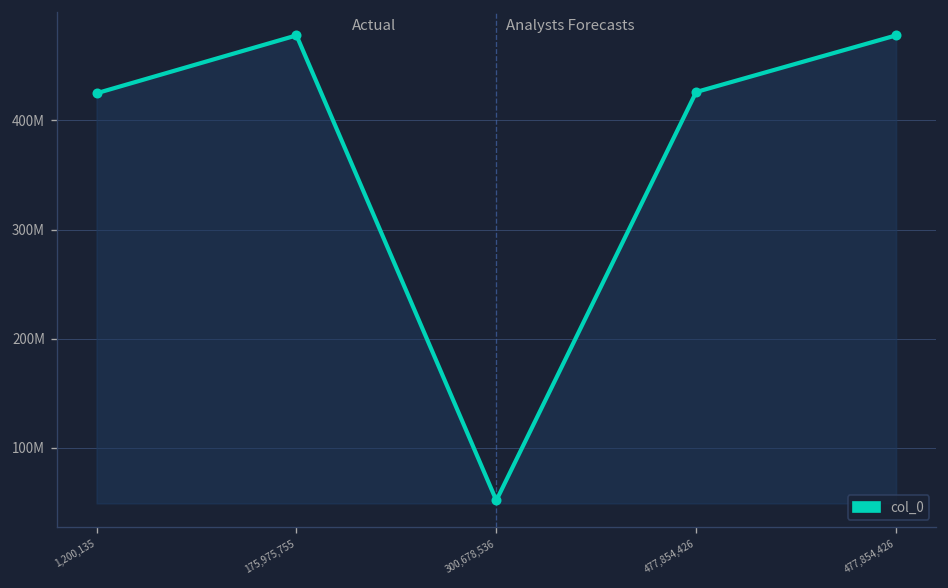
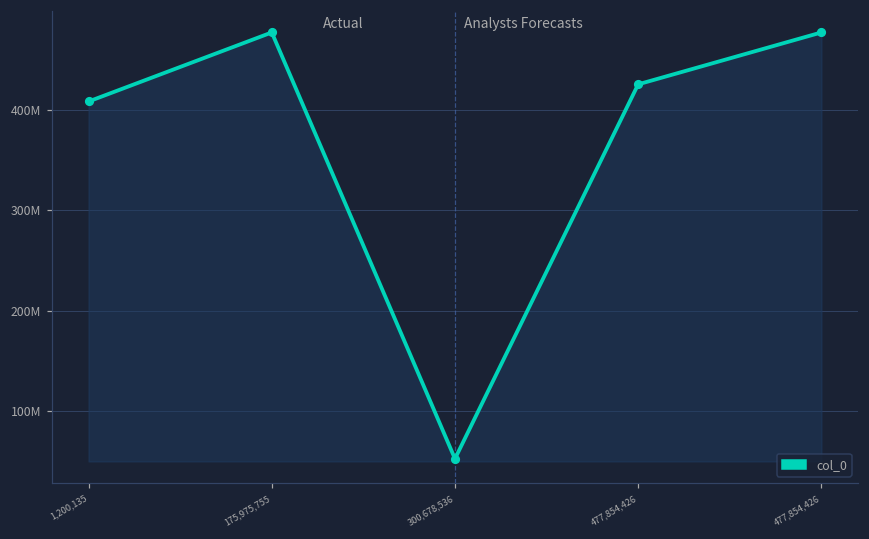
  {
-   "1,200,135": 420000000,
+   "1,200,135": 410000000,
    "175,975,755": 480000000,
    "300,678,536": 50000000
  }
